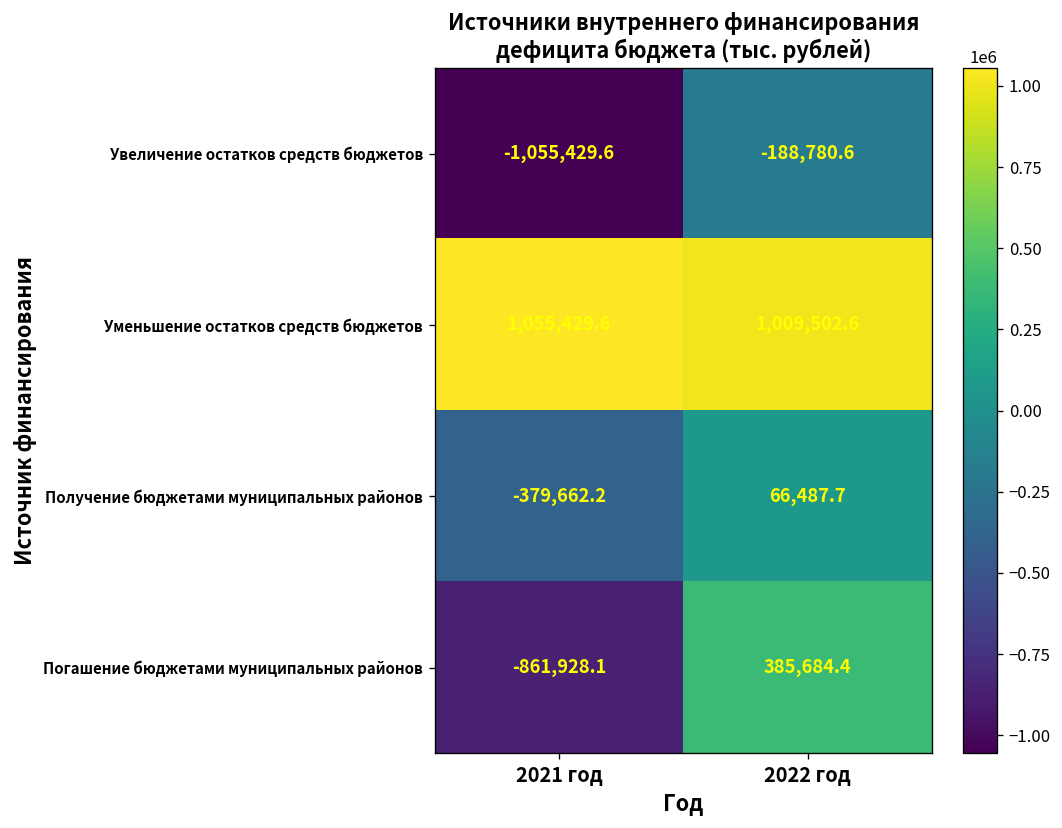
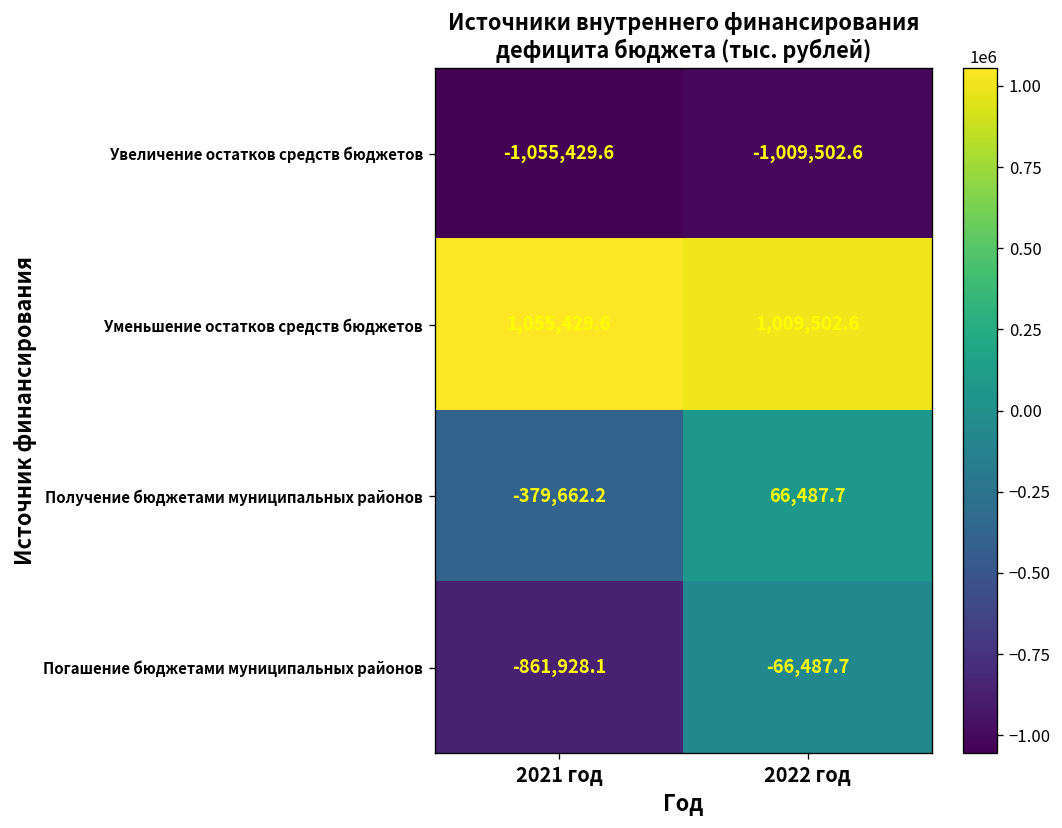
  {
    "Увеличение остатков средств бюджетов": {
      "2021 год": "-1,055,429.6",
-     "2022 год": "-188,780.6"
+     "2022 год": "-1,009,502.6"
    },
    "Получение бюджетами муниципальных районов": {
      "2021 год": "-379,662.2",
      "2022 год": "66,487.7"
    },
    "Погашение бюджетами муниципальных районов": {
      "2021 год": "-861,928.1",
-     "2022 год": "385,684.4"
+     "2022 год": "-66,487.7"
    }
  }
